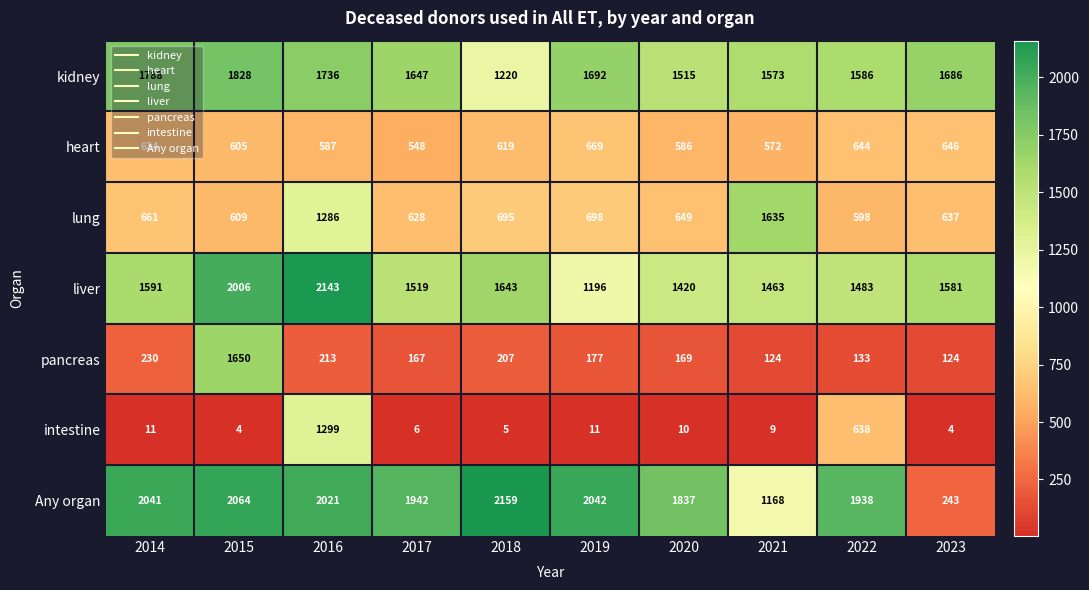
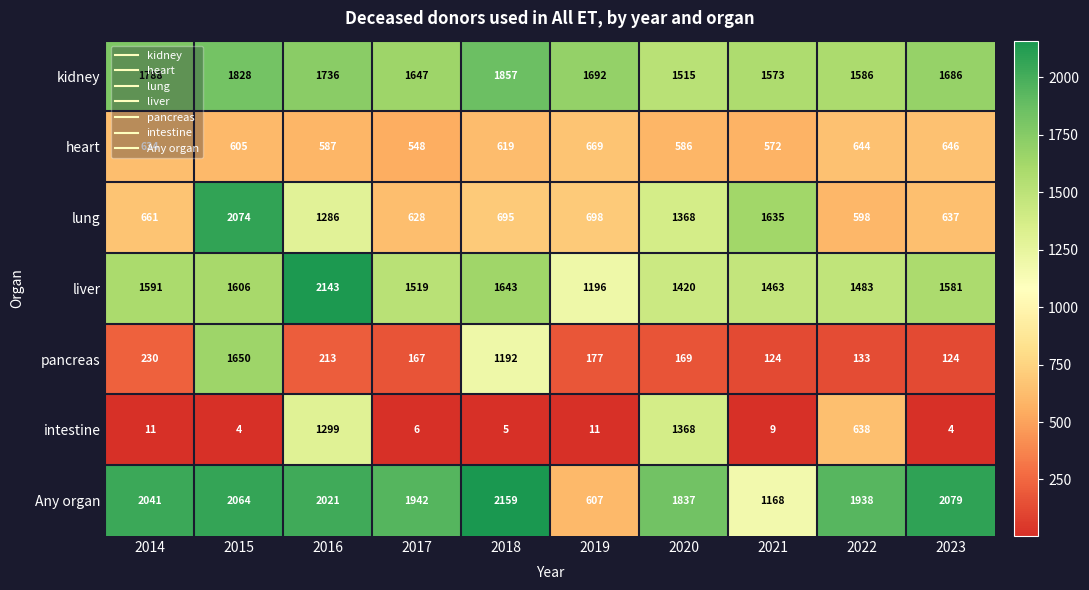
  {
    "kidney": {
      "2015": 1828,
      "2016": 1736,
      "2017": 1647,
-     "2018": 1220,
+     "2018": 1857,
      "2019": 1692,
      "2020": 1515,
      "2021": 1573,
      "2022": 1586,
      "2023": 1686
    },
    "heart": {
      "2015": 605,
      "2016": 587,
      "2017": 548,
      "2018": 619,
      "2019": 669,
      "2020": 586,
      "2021": 572,
      "2022": 644,
      "2023": 646
    },
    "lung": {
      "2014": 661,
-     "2015": 609,
+     "2015": 2074,
      "2016": 1286,
      "2017": 628,
      "2018": 695,
      "2019": 698,
-     "2020": 649,
+     "2020": 1368,
      "2021": 1635,
      "2022": 598,
      "2023": 637
    },
    "liver": {
      "2014": 1591,
-     "2015": 2006,
+     "2015": 1606,
      "2016": 2143,
      "2017": 1519,
      "2018": 1643,
      "2019": 1196,
      "2020": 1420,
      "2021": 1463,
      "2022": 1483,
      "2023": 1581
    },
    "pancreas": {
      "2014": 230,
      "2015": 1650,
      "2016": 213,
      "2017": 167,
-     "2018": 207,
+     "2018": 1192,
      "2019": 177,
      "2020": 169,
      "2021": 124,
      "2022": 133,
      "2023": 124
    },
    "intestine": {
      "2014": 11,
      "2015": 4,
      "2016": 1299,
      "2017": 6,
      "2018": 5,
      "2019": 11,
-     "2020": 10,
+     "2020": 1368,
      "2021": 9,
      "2022": 638,
      "2023": 4
    },
    "Any organ": {
      "2014": 2041,
      "2015": 2064,
      "2016": 2021,
      "2017": 1942,
      "2018": 2159,
-     "2019": 2042,
+     "2019": 607,
      "2020": 1837,
      "2021": 1168,
      "2022": 1938,
-     "2023": 243
+     "2023": 2079
    }
  }
